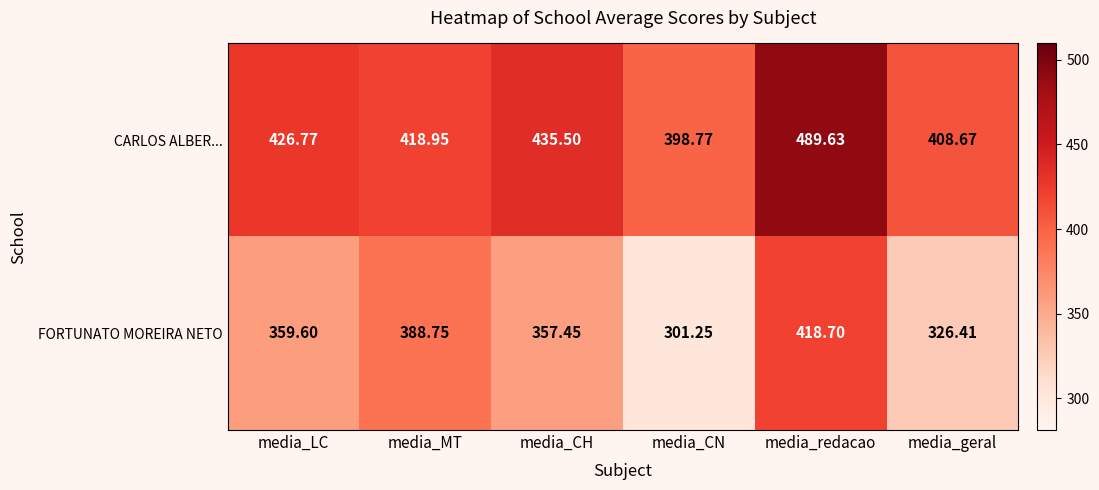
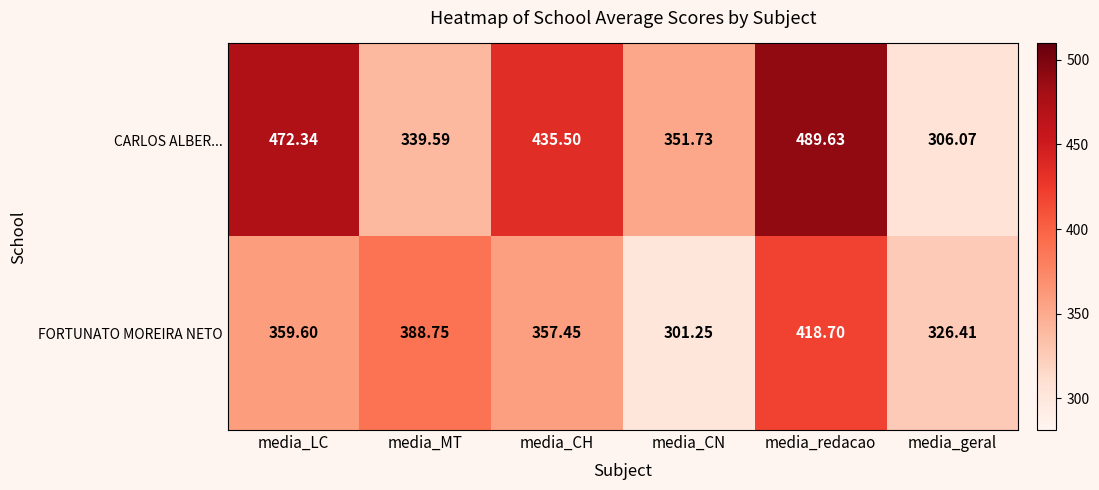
  {
    "CARLOS ALBER...": {
-     "media_LC": 426.77,
-     "media_MT": 418.95,
+     "media_LC": 472.34,
+     "media_MT": 339.59,
      "media_CH": 435.50,
-     "media_CN": 398.77,
+     "media_CN": 351.73,
      "media_redacao": 489.63,
-     "media_geral": 408.67
+     "media_geral": 306.07
    },
    "FORTUNATO MOREIRA NETO": {
      "media_LC": 359.60,
      "media_MT": 388.75,
      "media_CH": 357.45,
      "media_CN": 301.25,
      "media_redacao": 418.70,
      "media_geral": 326.41
    }
  }
